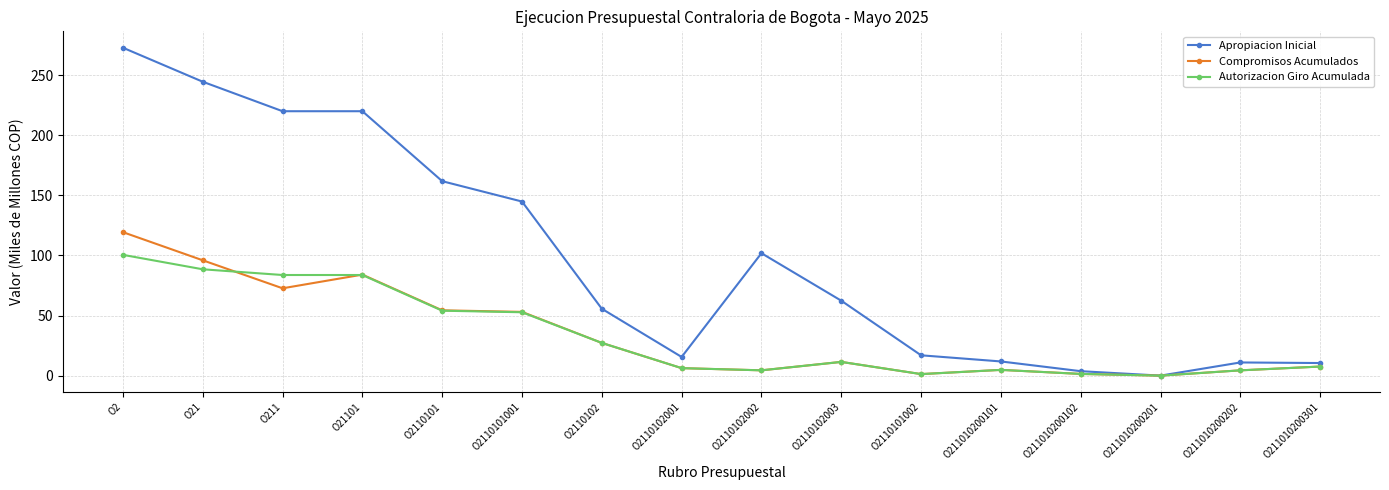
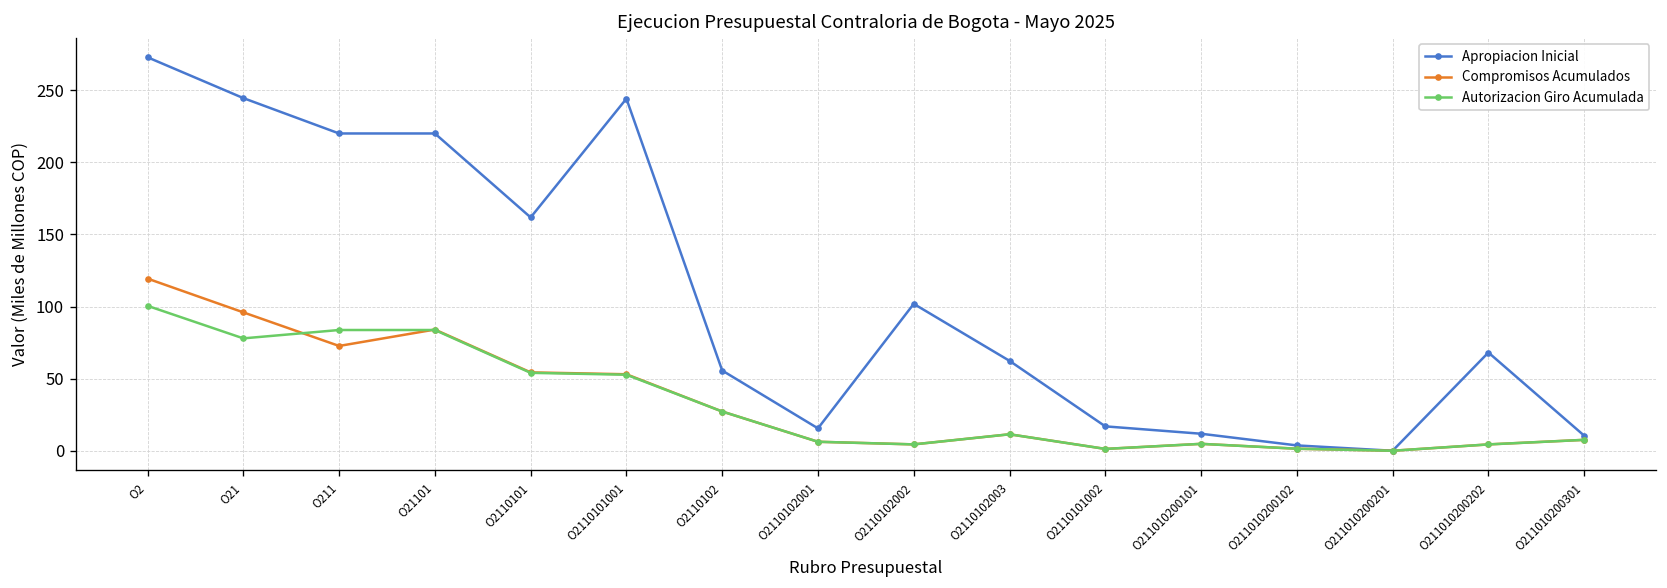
  {
    "Apropiacion Inicial": {
      "O2": 273,
      "O21": 245,
      "O211": 220,
      "O21101": 220,
      "O2110101": 162,
-     "O2110101001": 145,
+     "O2110101001": 244,
      "O2110102": 56,
      "O2110102001": 16,
      "O2110102002": 102,
      "O2110102003": 62,
      "O2110101002": 17,
      "O211010200101": 12,
      "O211010200102": 4,
-     "O211010200202": 11,
+     "O211010200202": 68,
      "O211010200301": 11
    },
    "Compromisos Acumulados": {
      "O2": 119,
      "O21": 96,
      "O211": 73
    },
    "Autorizacion Giro Acumulada": {
      "O2": 101,
-     "O21": 88,
+     "O21": 78,
      "O211": 84
    }
  }
